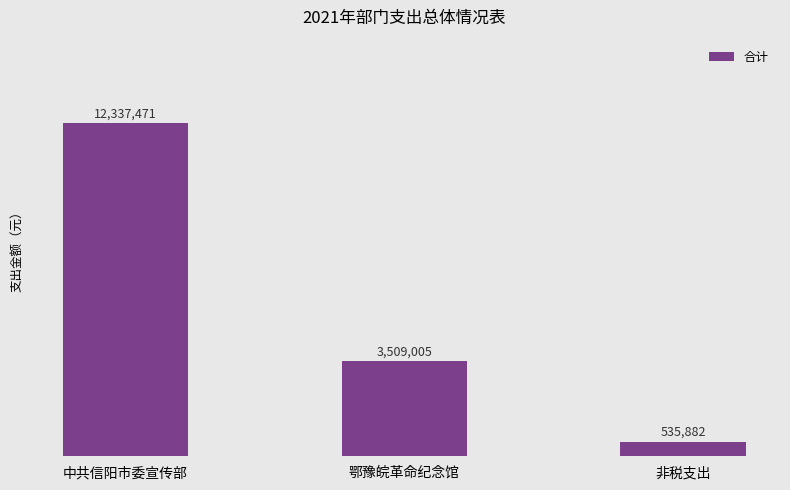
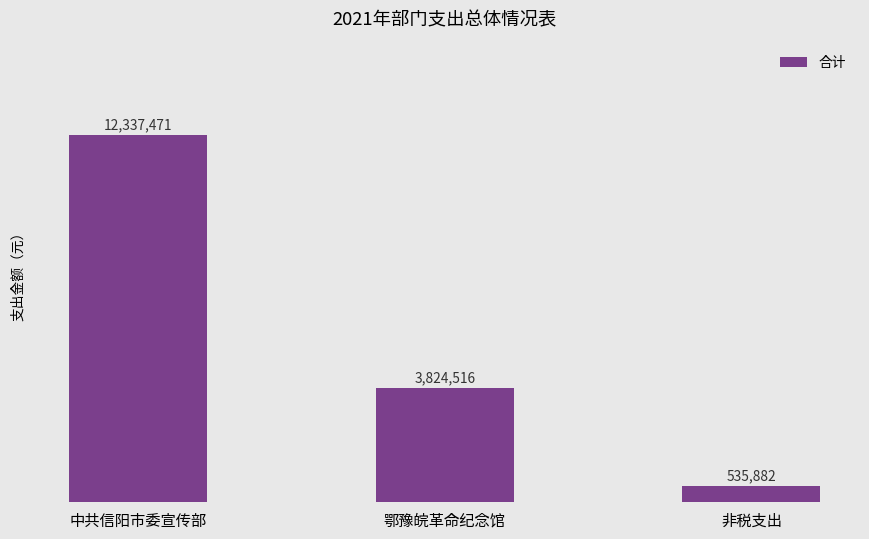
  {
    "中共信阳市委宣传部": "12,337,471",
-   "鄂豫皖革命纪念馆": "3,509,005",
+   "鄂豫皖革命纪念馆": "3,824,516",
    "非税支出": "535,882"
  }
